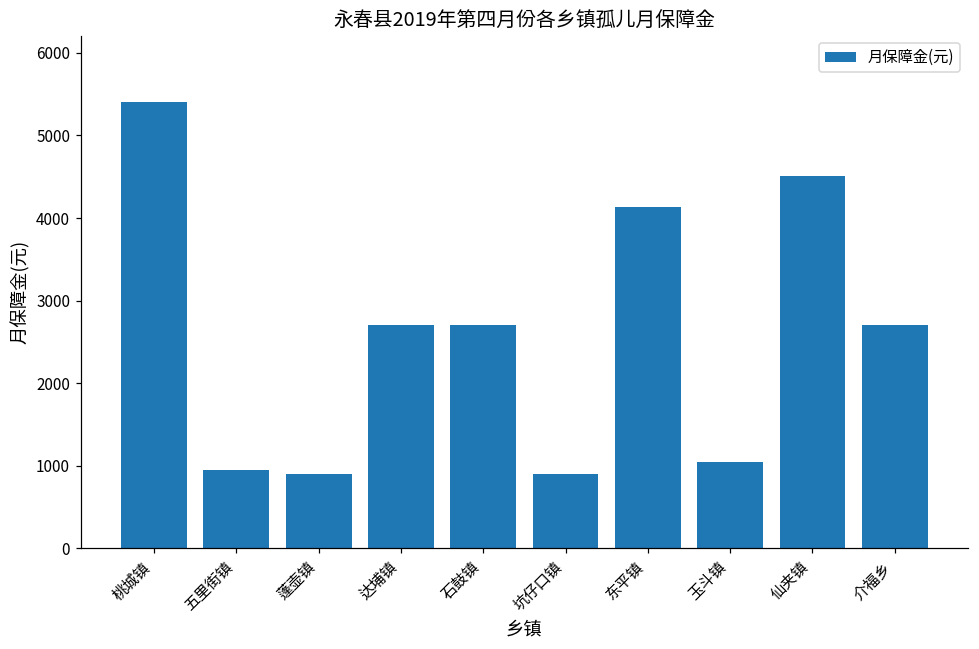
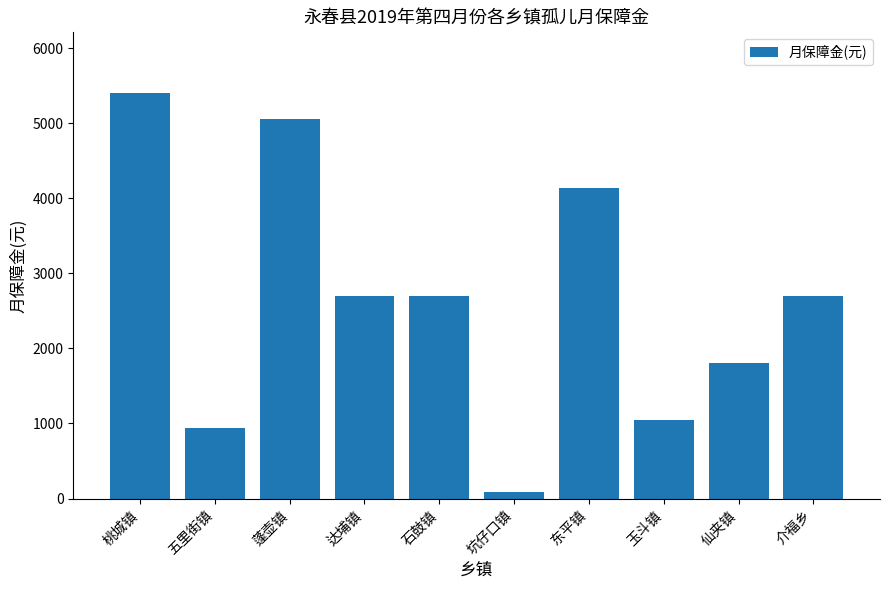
  {
    "桃城镇": 5400,
    "五里街镇": 900,
-   "蓬壶镇": 900,
+   "蓬壶镇": 5100,
    "达埔镇": 2700,
    "石鼓镇": 2700,
-   "坑仔口镇": 900,
+   "坑仔口镇": 100,
    "东平镇": 4100,
    "玉斗镇": 1000,
-   "仙夹镇": 4500,
+   "仙夹镇": 1800,
    "介福乡": 2700
  }
